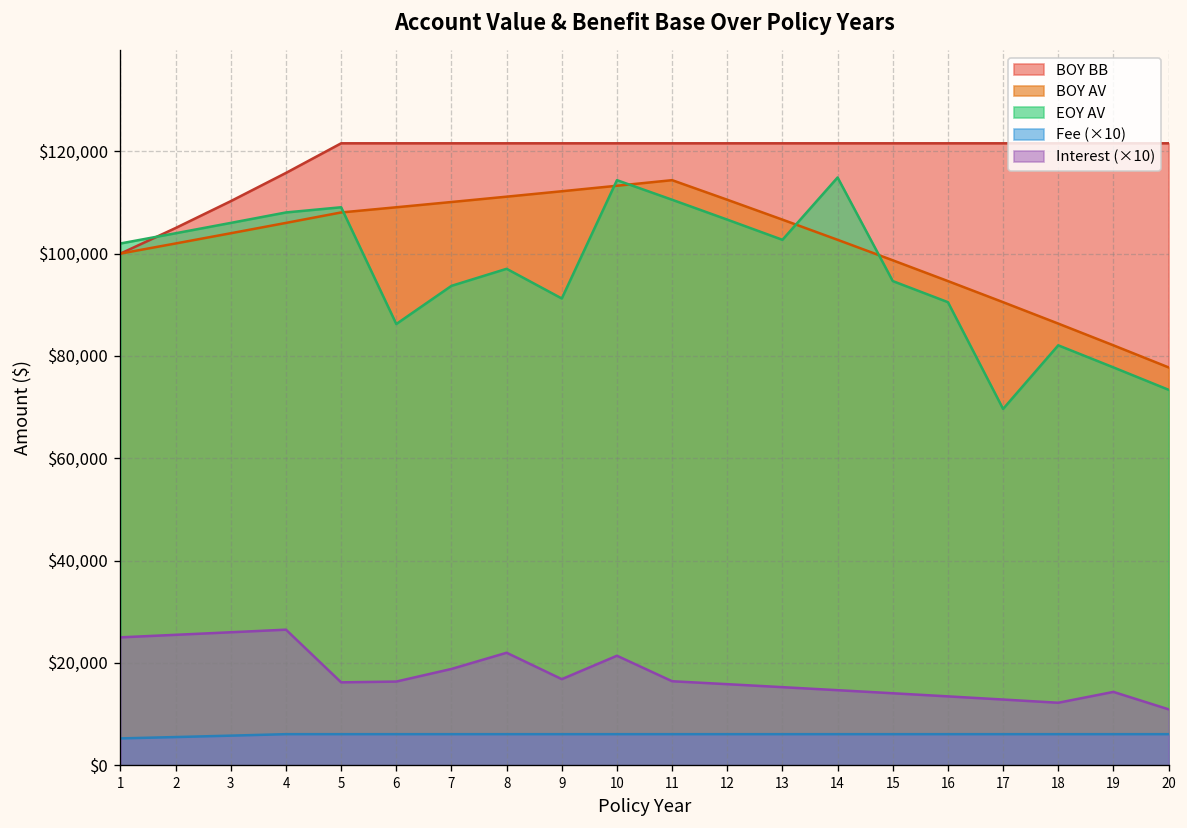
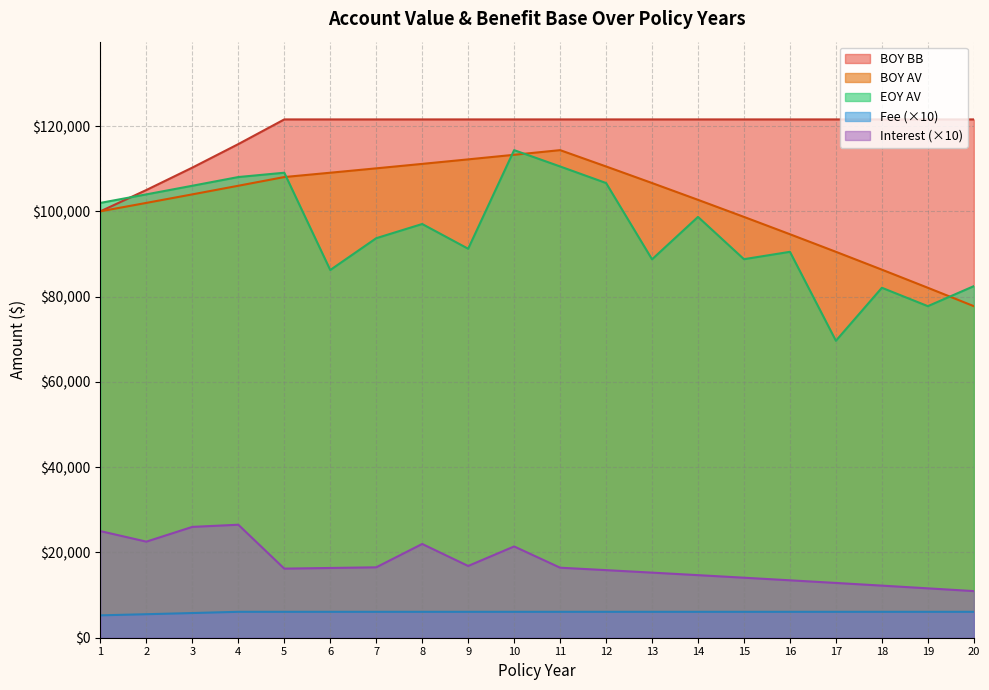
  {
    "EOY AV": {
      "1": "$102,000",
      "2": "$104,000",
      "3": "$106,000",
      "4": "$108,000",
      "5": "$109,000",
      "6": "$86,000",
      "7": "$94,000",
      "8": "$97,000",
      "9": "$91,000",
      "10": "$114,000",
      "11": "$111,000",
      "12": "$107,000",
-     "13": "$103,000",
-     "14": "$115,000",
-     "15": "$95,000",
+     "13": "$89,000",
+     "14": "$99,000",
+     "15": "$89,000",
      "16": "$91,000",
      "17": "$70,000",
      "18": "$82,000",
      "19": "$78,000",
-     "20": "$73,000"
+     "20": "$82,000"
    },
    "Fee (×10)": {
      "1": "$5,000",
      "2": "$6,000",
      "3": "$6,000",
      "4": "$6,000",
      "5": "$6,000",
      "6": "$6,000",
      "7": "$6,000",
      "8": "$6,000",
      "9": "$6,000",
      "10": "$6,000",
      "11": "$6,000",
      "12": "$6,000",
      "13": "$6,000",
      "14": "$6,000",
      "15": "$6,000",
      "16": "$6,000",
      "17": "$6,000",
      "18": "$6,000",
      "19": "$6,000",
      "20": "$6,000"
    },
    "Interest (×10)": {
      "1": "$25,000",
-     "2": "$25,000",
+     "2": "$23,000",
      "3": "$26,000",
      "4": "$26,000",
      "5": "$16,000",
      "6": "$16,000",
-     "7": "$19,000",
+     "7": "$17,000",
      "8": "$22,000",
      "9": "$17,000",
      "10": "$21,000",
      "11": "$16,000",
      "12": "$16,000",
      "13": "$15,000",
      "14": "$15,000",
      "15": "$14,000",
      "16": "$13,000",
      "17": "$13,000",
      "18": "$12,000",
-     "19": "$14,000",
+     "19": "$12,000",
      "20": "$11,000"
    }
  }
